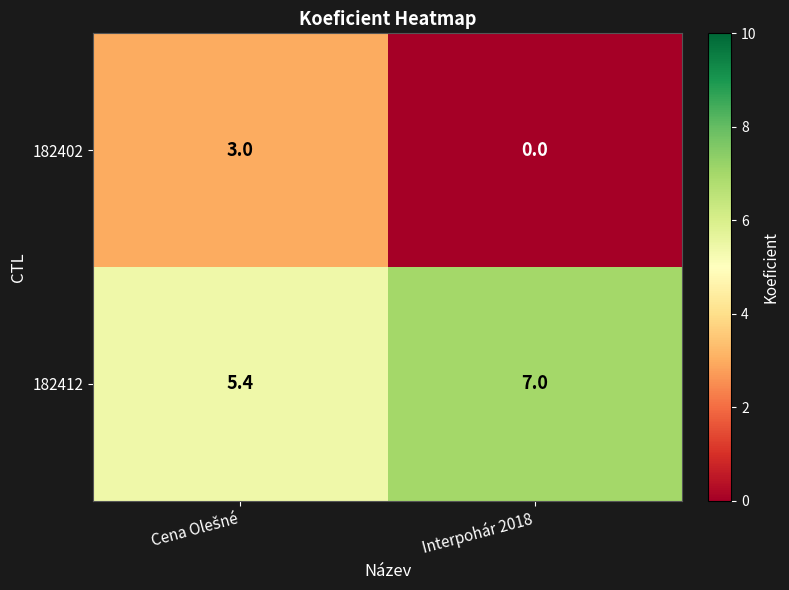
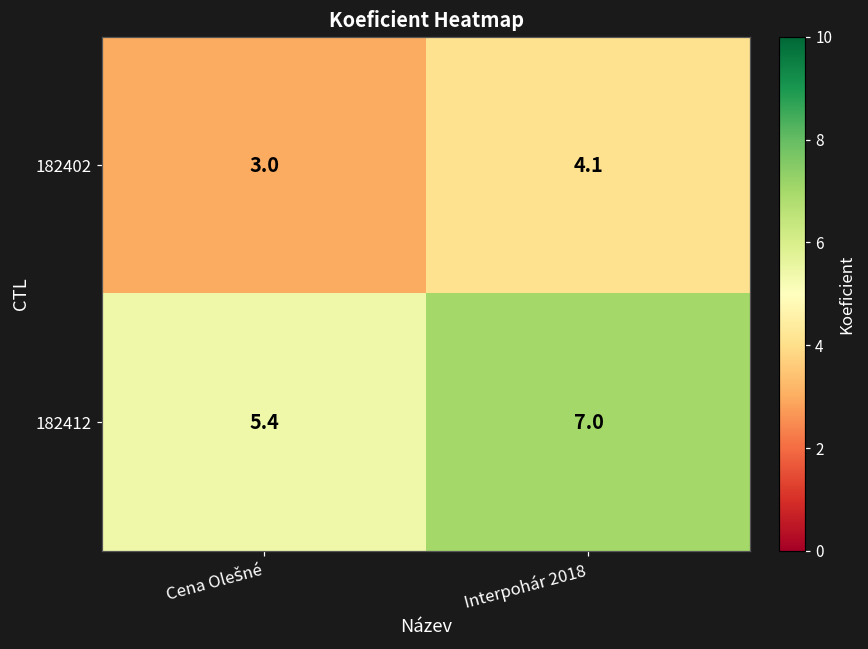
  {
    "182402": {
      "Cena Olešné": 3.0,
-     "Interpohár 2018": 0.0
+     "Interpohár 2018": 4.1
    },
    "182412": {
      "Cena Olešné": 5.4,
      "Interpohár 2018": 7.0
    }
  }
